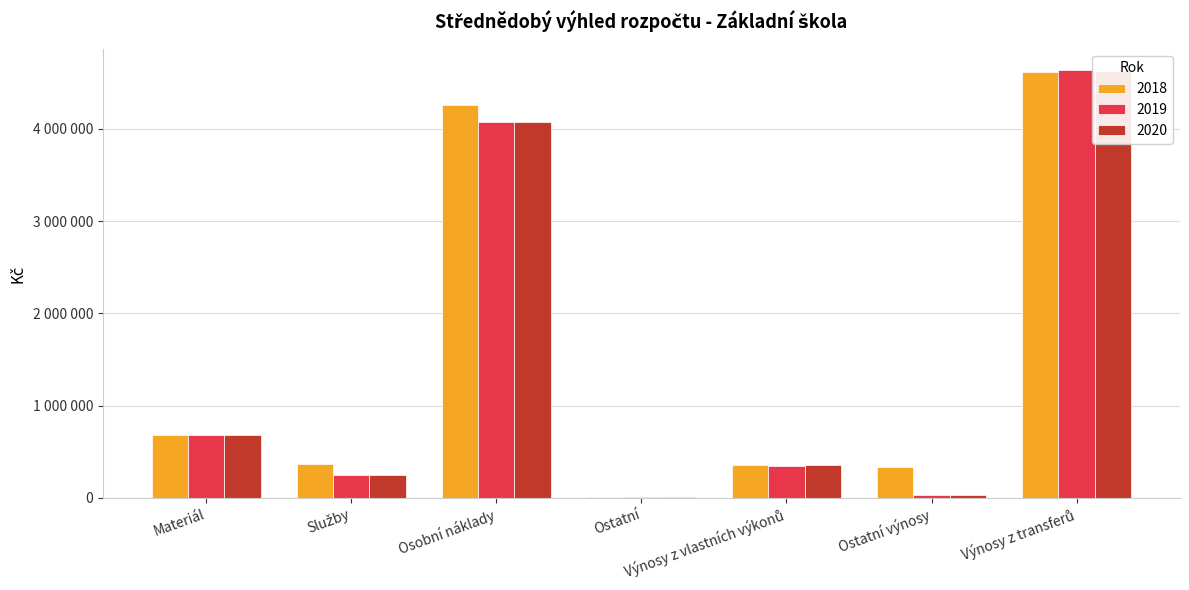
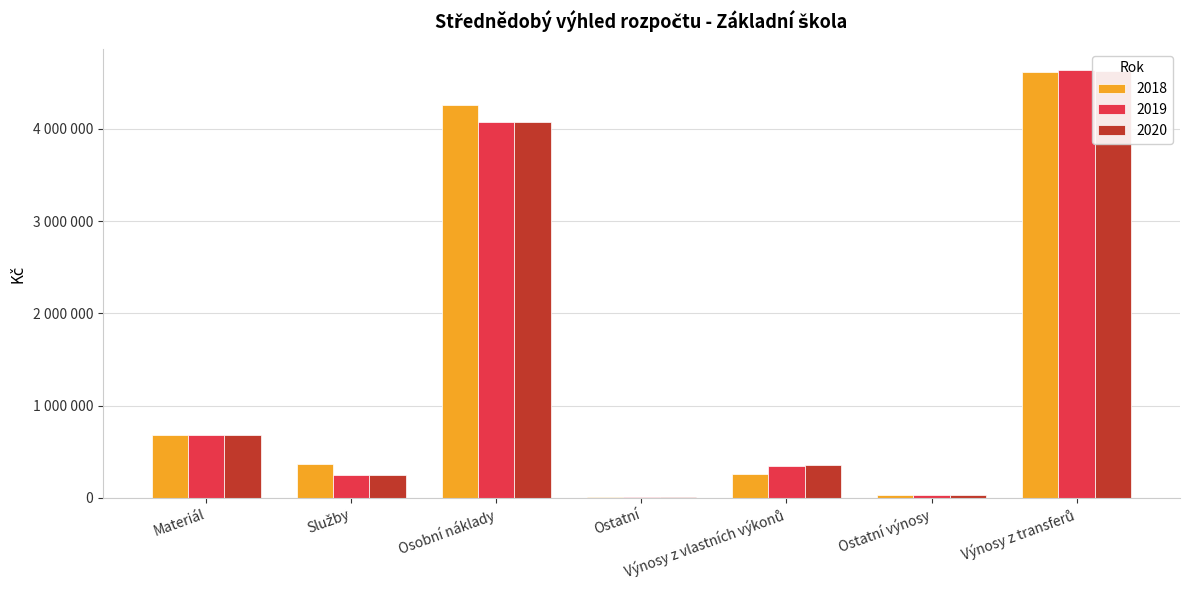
  {
    "2018": {
      "Materiál": 700000,
      "Služby": 400000,
      "Osobní náklady": 4300000,
-     "Výnosy z vlastních výkonů": 400000,
-     "Ostatní výnosy": 300000,
+     "Výnosy z vlastních výkonů": 300000,
+     "Ostatní výnosy": 0,
      "Výnosy z transferů": 4600000
    }
  }
